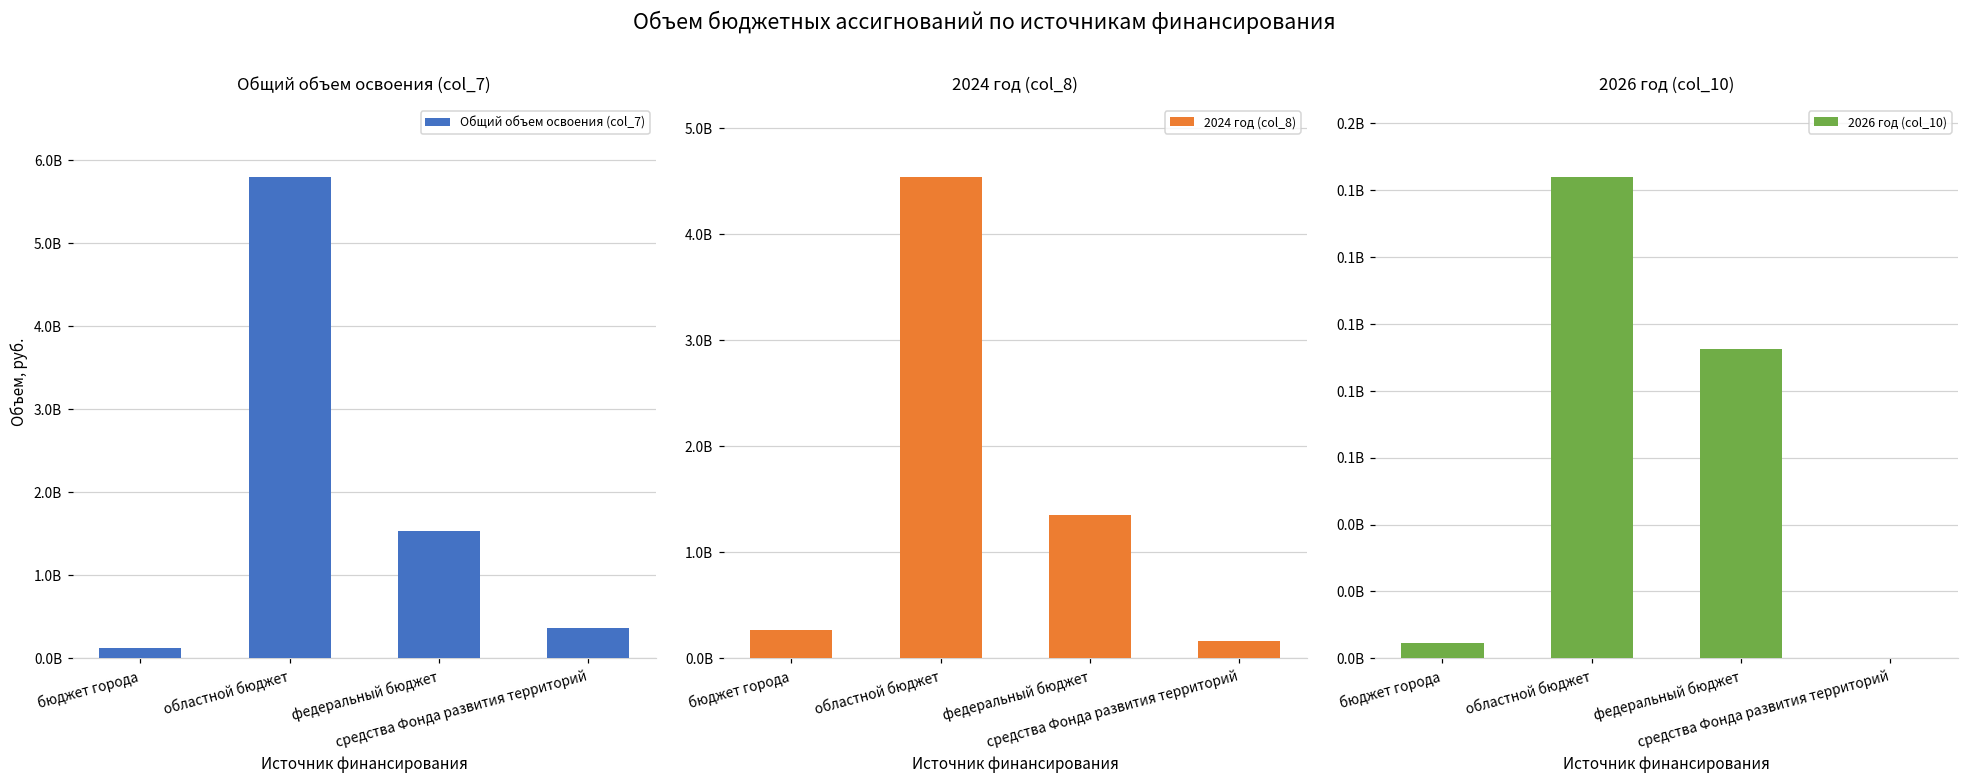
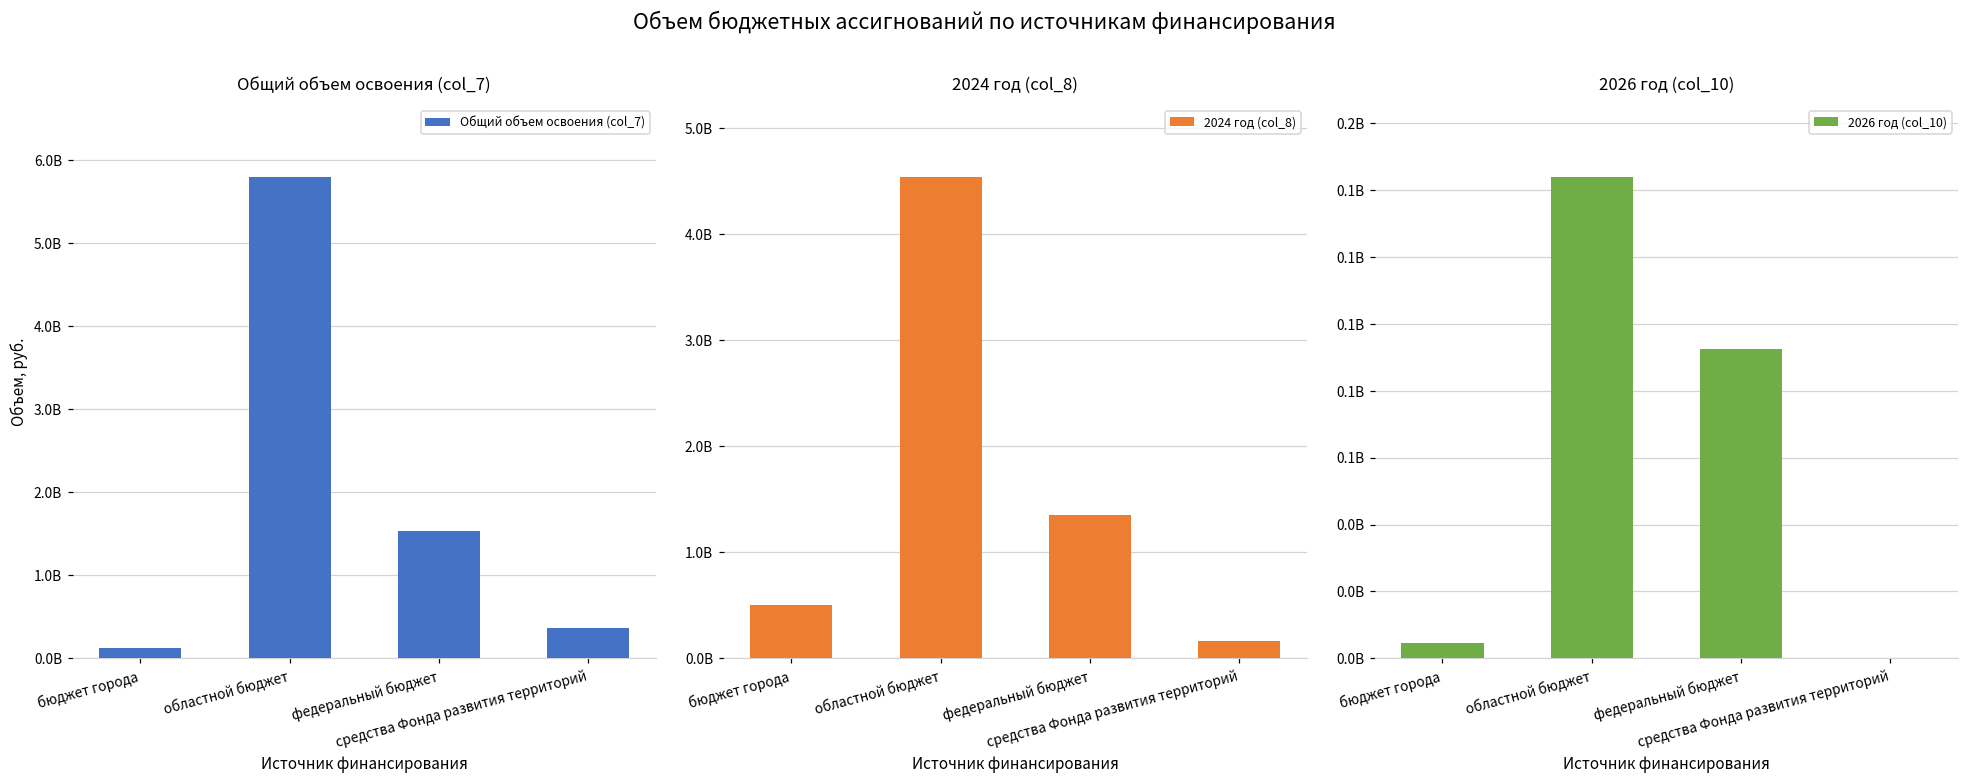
  {
    "Общий объем освоения (col_7)": {
      "бюджет города": 100000000,
      "областной бюджет": 5800000000,
      "федеральный бюджет": 1500000000,
      "средства Фонда развития территорий": 400000000
    },
    "2024 год (col_8)": {
-     "бюджет города": 300000000,
+     "бюджет города": 500000000,
      "областной бюджет": 4500000000,
      "федеральный бюджет": 1400000000,
      "средства Фонда развития территорий": 200000000
    }
  }
